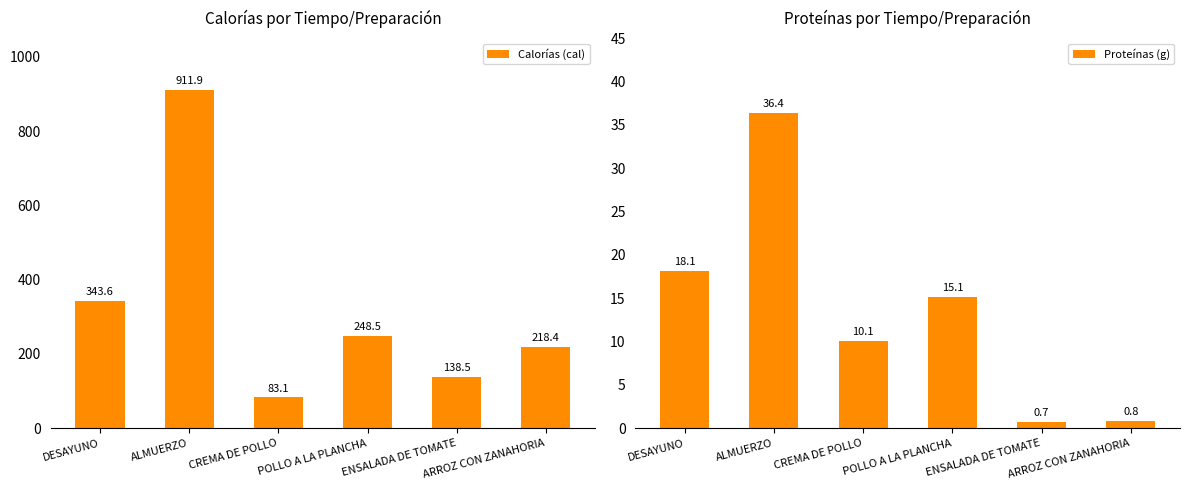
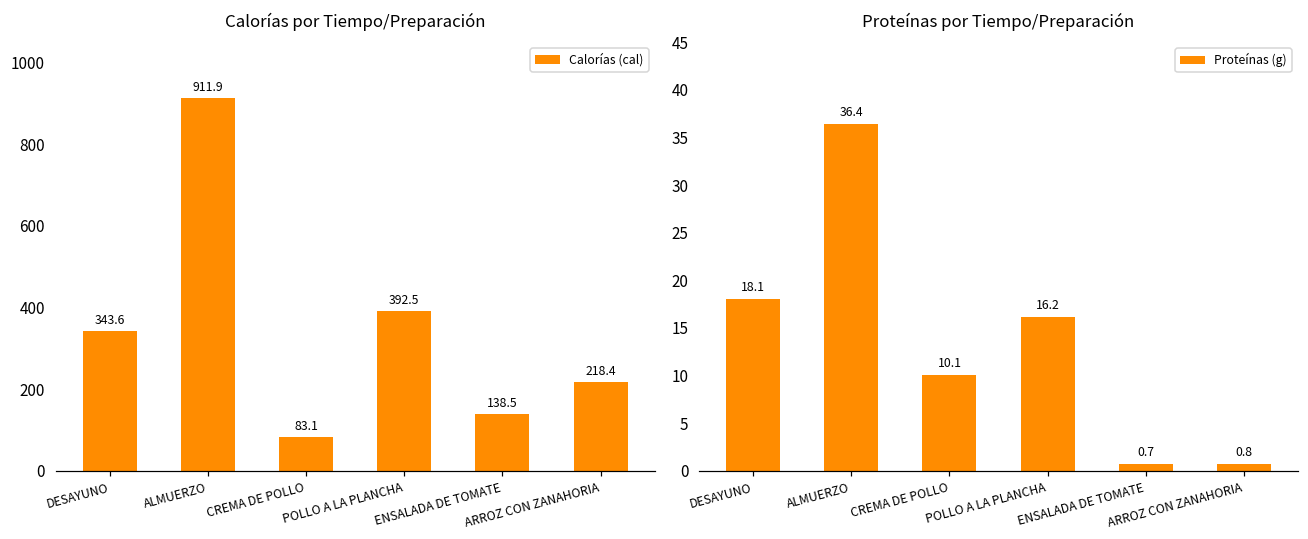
  {
    "Calorías por Tiempo/Preparación": {
      "DESAYUNO": 343.6,
      "ALMUERZO": 911.9,
      "CREMA DE POLLO": 83.1,
-     "POLLO A LA PLANCHA": 248.5,
+     "POLLO A LA PLANCHA": 392.5,
      "ENSALADA DE TOMATE": 138.5,
      "ARROZ CON ZANAHORIA": 218.4
    },
    "Proteínas por Tiempo/Preparación": {
      "DESAYUNO": 18.1,
      "ALMUERZO": 36.4,
      "CREMA DE POLLO": 10.1,
-     "POLLO A LA PLANCHA": 15.1,
+     "POLLO A LA PLANCHA": 16.2,
      "ENSALADA DE TOMATE": 0.7,
      "ARROZ CON ZANAHORIA": 0.8
    }
  }
